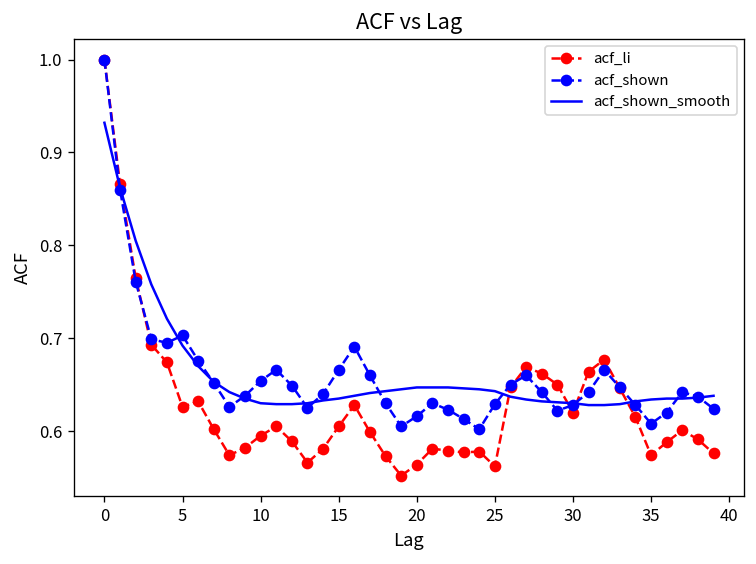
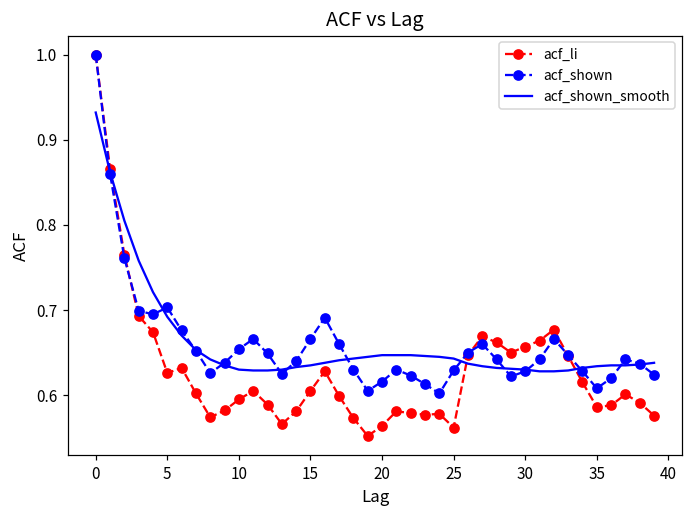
  {
    "acf_li": {
      "5": 0.63,
      "10": 0.60,
      "15": 0.61,
      "20": 0.56,
      "25": 0.56,
-     "30": 0.62,
-     "35": 0.57
+     "30": 0.66,
+     "35": 0.59
    }
  }
